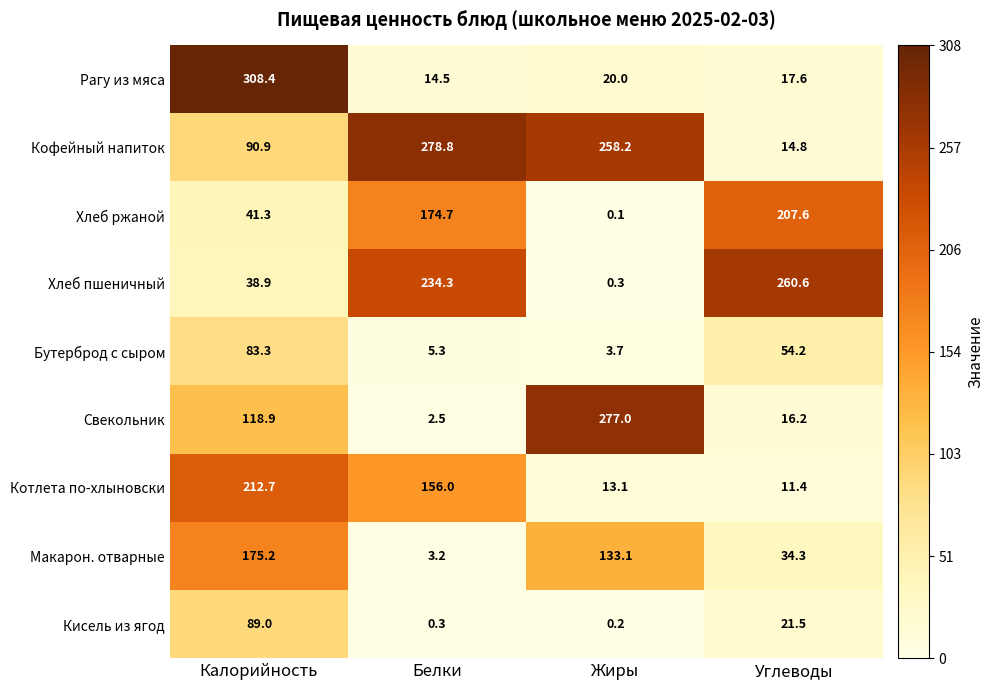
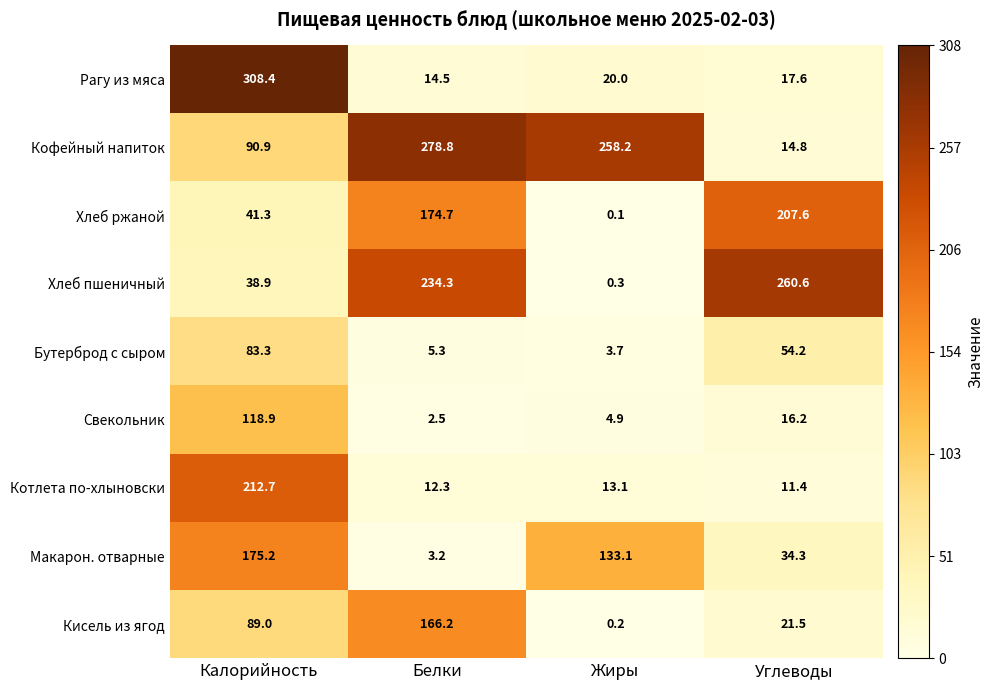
  {
    "Рагу из мяса": {
      "Калорийность": 308.4,
      "Белки": 14.5,
      "Жиры": 20.0,
      "Углеводы": 17.6
    },
    "Кофейный напиток": {
      "Калорийность": 90.9,
      "Белки": 278.8,
      "Жиры": 258.2,
      "Углеводы": 14.8
    },
    "Хлеб ржаной": {
      "Калорийность": 41.3,
      "Белки": 174.7,
      "Жиры": 0.1,
      "Углеводы": 207.6
    },
    "Хлеб пшеничный": {
      "Калорийность": 38.9,
      "Белки": 234.3,
      "Жиры": 0.3,
      "Углеводы": 260.6
    },
    "Бутерброд с сыром": {
      "Калорийность": 83.3,
      "Белки": 5.3,
      "Жиры": 3.7,
      "Углеводы": 54.2
    },
    "Свекольник": {
      "Калорийность": 118.9,
      "Белки": 2.5,
-     "Жиры": 277.0,
+     "Жиры": 4.9,
      "Углеводы": 16.2
    },
    "Котлета по-хлыновски": {
      "Калорийность": 212.7,
-     "Белки": 156.0,
+     "Белки": 12.3,
      "Жиры": 13.1,
      "Углеводы": 11.4
    },
    "Макарон. отварные": {
      "Калорийность": 175.2,
      "Белки": 3.2,
      "Жиры": 133.1,
      "Углеводы": 34.3
    },
    "Кисель из ягод": {
      "Калорийность": 89.0,
-     "Белки": 0.3,
+     "Белки": 166.2,
      "Жиры": 0.2,
      "Углеводы": 21.5
    }
  }
